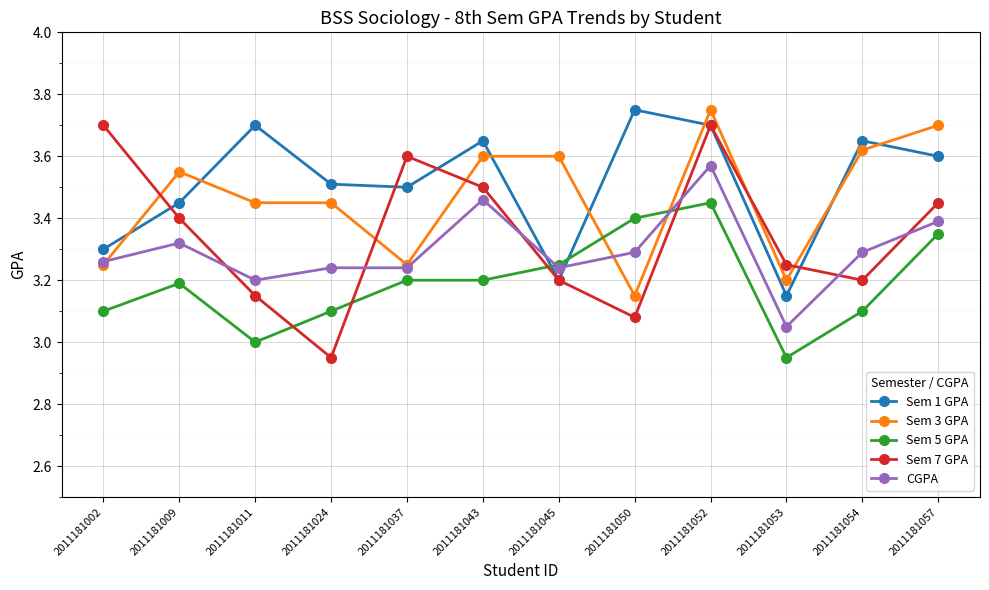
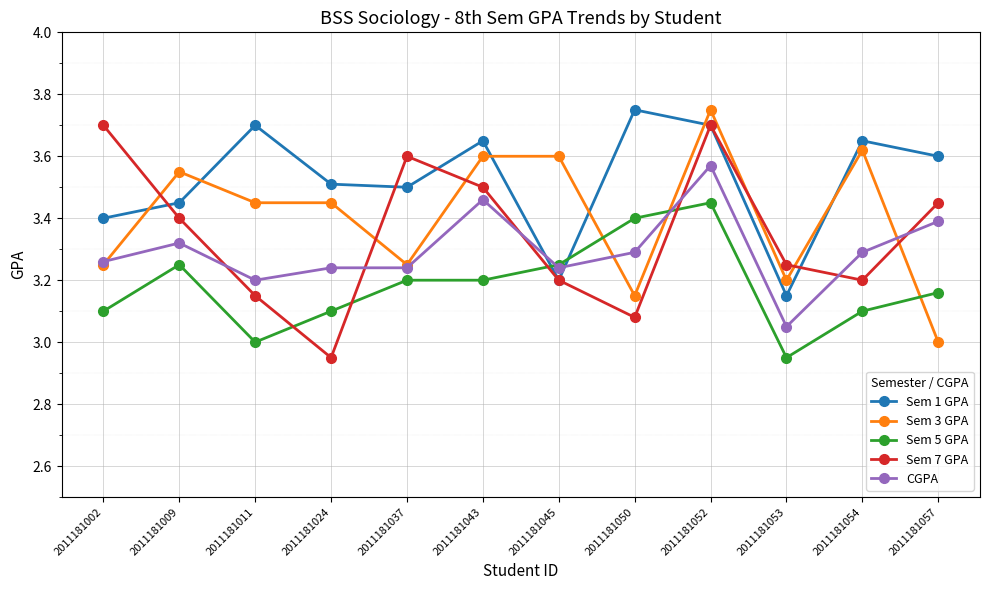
  {
    "Sem 1 GPA": {
-     "2011181002": 3.3,
+     "2011181002": 3.4,
      "2011181009": 3.45,
      "2011181011": 3.7,
      "2011181024": 3.51,
      "2011181037": 3.5,
      "2011181043": 3.65,
      "2011181050": 3.75,
      "2011181053": 3.15,
      "2011181054": 3.65,
      "2011181057": 3.6
    },
    "Sem 3 GPA": {
      "2011181002": 3.25,
      "2011181009": 3.55,
      "2011181011": 3.45,
      "2011181024": 3.45,
      "2011181037": 3.25,
      "2011181043": 3.6,
      "2011181045": 3.6,
      "2011181050": 3.15,
      "2011181052": 3.75,
      "2011181053": 3.2,
      "2011181054": 3.62,
-     "2011181057": 3.7
+     "2011181057": 3.0
    },
    "Sem 5 GPA": {
      "2011181002": 3.10,
-     "2011181009": 3.19,
+     "2011181009": 3.25,
      "2011181011": 3.00,
      "2011181024": 3.10,
      "2011181037": 3.20,
      "2011181043": 3.20,
      "2011181045": 3.25,
      "2011181050": 3.40,
      "2011181052": 3.45,
      "2011181053": 2.95,
      "2011181054": 3.10,
-     "2011181057": 3.35
+     "2011181057": 3.16
    },
    "Sem 7 GPA": {
      "2011181002": 3.70,
      "2011181009": 3.40,
      "2011181011": 3.15,
      "2011181024": 2.95,
      "2011181037": 3.60,
      "2011181043": 3.50,
      "2011181050": 3.08,
      "2011181053": 3.25,
      "2011181054": 3.20,
      "2011181057": 3.45
    },
    "CGPA": {
      "2011181002": 3.26,
      "2011181009": 3.32,
      "2011181011": 3.20,
      "2011181024": 3.24,
      "2011181037": 3.24,
      "2011181043": 3.46,
      "2011181045": 3.24,
      "2011181050": 3.29,
      "2011181052": 3.57,
      "2011181053": 3.05,
      "2011181054": 3.29,
      "2011181057": 3.39
    }
  }
